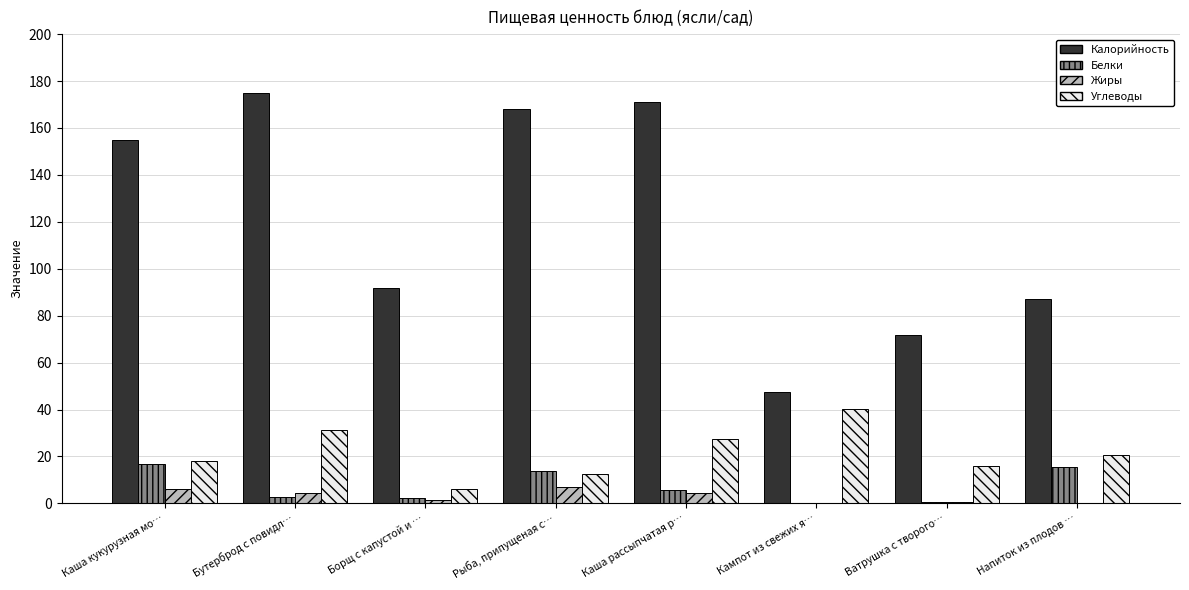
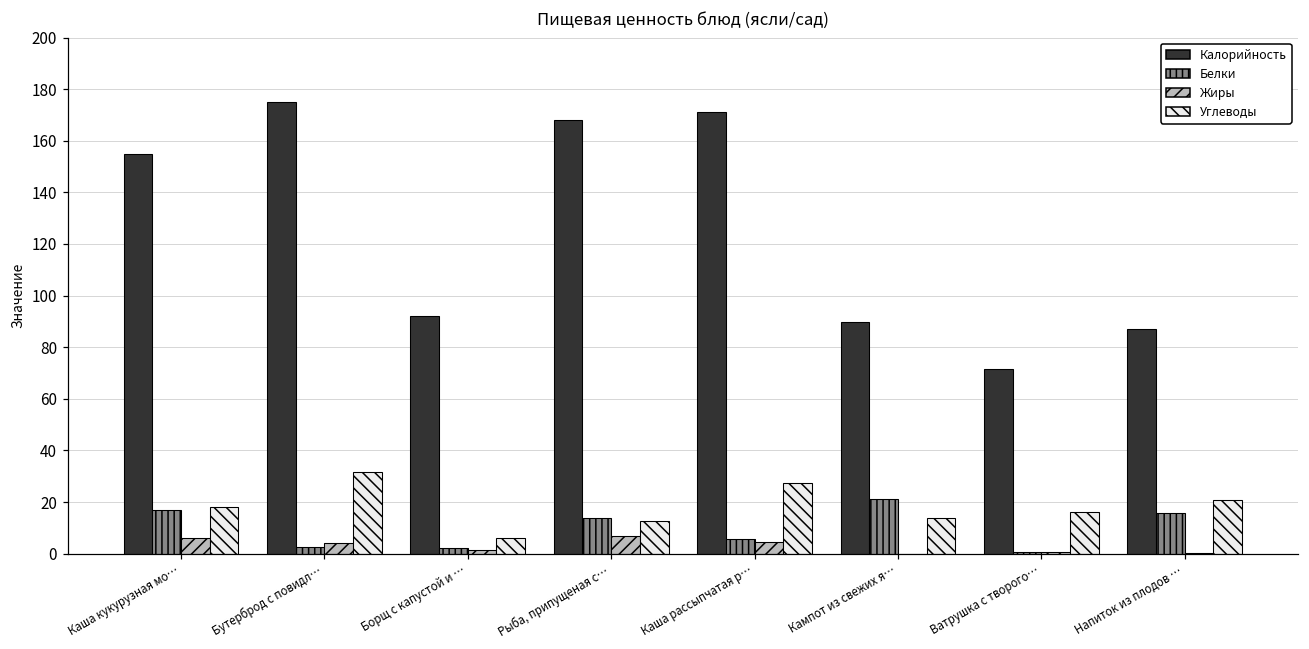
  {
    "Калорийность": {
      "Каша кукурузная мо…": 155,
      "Бутерброд с повидл…": 175,
      "Борщ с капустой и …": 92,
      "Рыба, припущеная с…": 168,
      "Каша рассыпчатая р…": 171,
-     "Кампот из свежих я…": 47,
+     "Кампот из свежих я…": 90,
      "Ватрушка с творого…": 72,
      "Напиток из плодов …": 87
    },
    "Белки": {
      "Каша кукурузная мо…": 17,
      "Бутерброд с повидл…": 3,
      "Борщ с капустой и …": 2,
      "Рыба, припущеная с…": 14,
      "Каша рассыпчатая р…": 6,
-     "Кампот из свежих я…": 0,
+     "Кампот из свежих я…": 21,
      "Напиток из плодов …": 16
    },
    "Жиры": {
      "Каша кукурузная мо…": 6,
      "Бутерброд с повидл…": 4,
      "Борщ с капустой и …": 2,
      "Рыба, припущеная с…": 7,
      "Каша рассыпчатая р…": 4
    },
    "Углеводы": {
      "Каша кукурузная мо…": 18,
      "Бутерброд с повидл…": 31,
      "Борщ с капустой и …": 6,
      "Рыба, припущеная с…": 13,
      "Каша рассыпчатая р…": 27,
-     "Кампот из свежих я…": 40,
+     "Кампот из свежих я…": 14,
      "Ватрушка с творого…": 16,
      "Напиток из плодов …": 21
    }
  }
